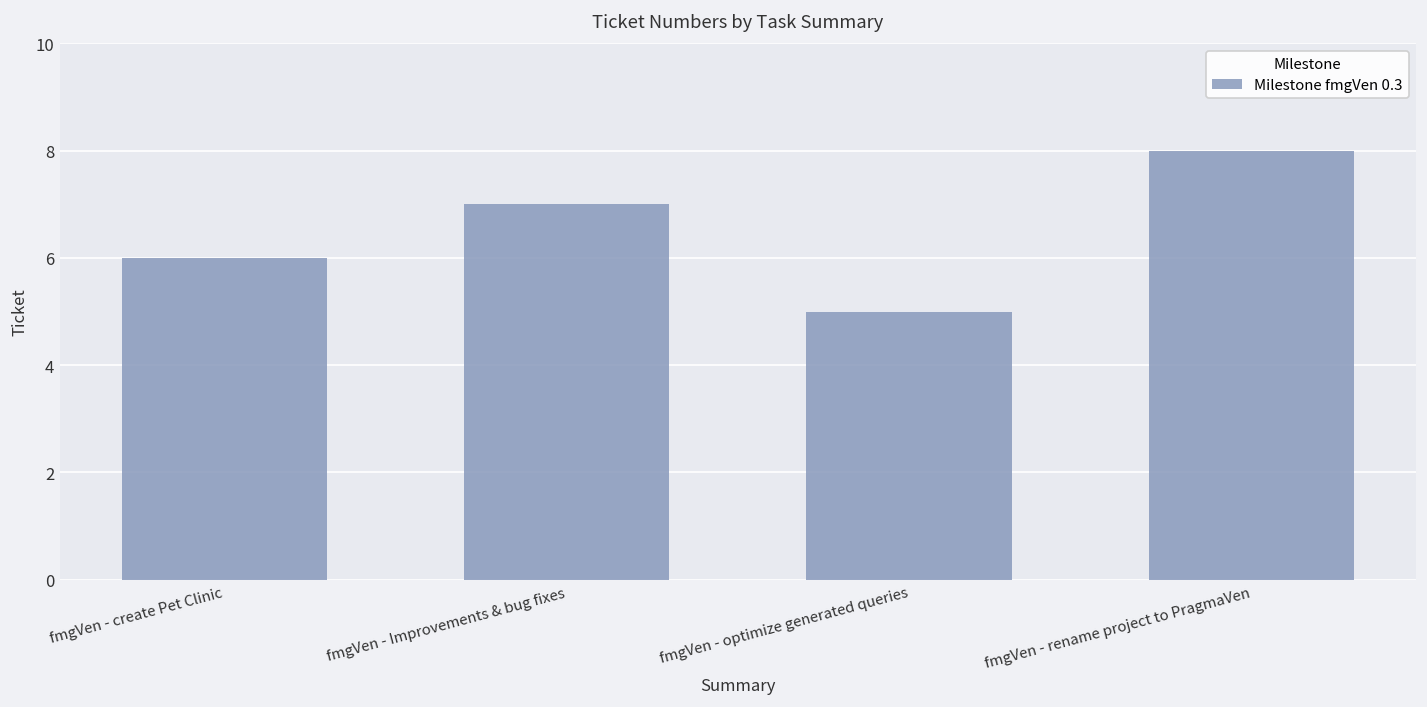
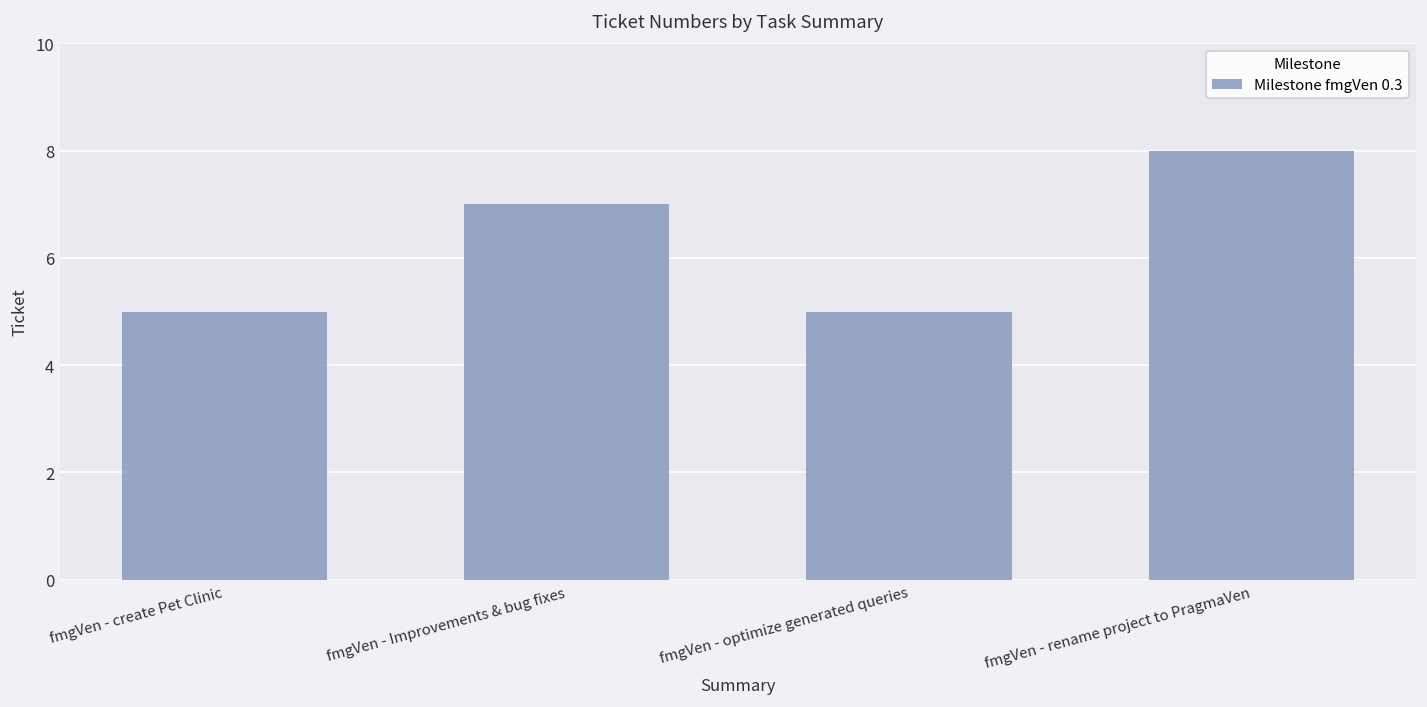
  {
-   "fmgVen - create Pet Clinic": 6,
+   "fmgVen - create Pet Clinic": 5,
    "fmgVen - Improvements & bug fixes": 7,
    "fmgVen - optimize generated queries": 5,
    "fmgVen - rename project to PragmaVen": 8
  }
